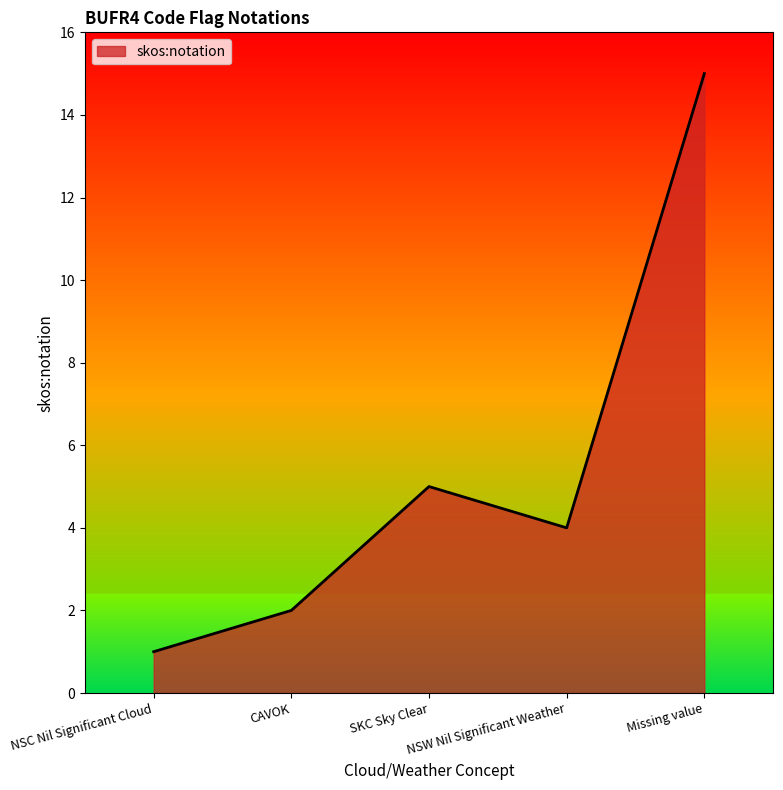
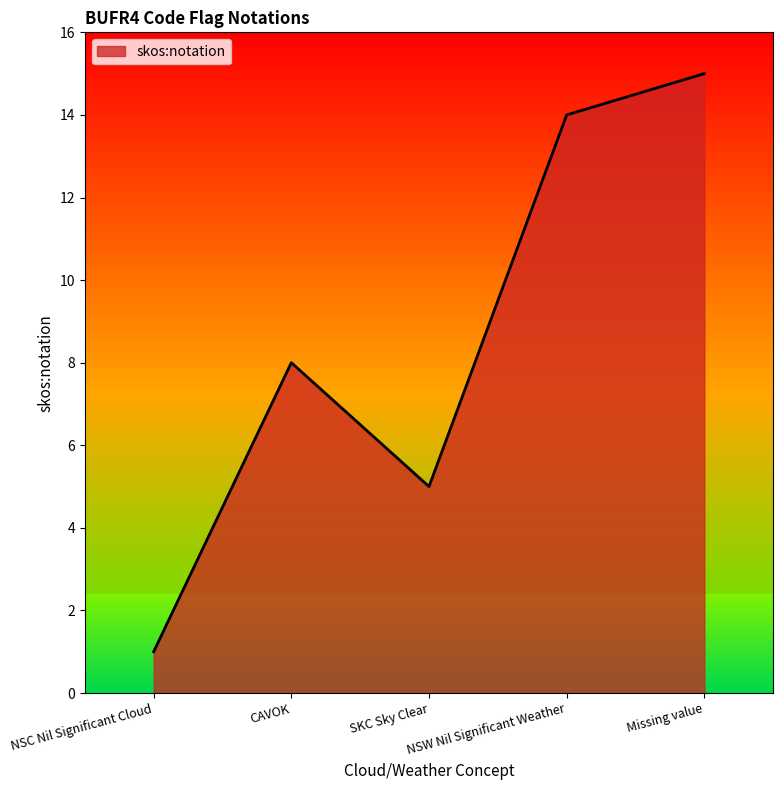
  {
    "NSC Nil Significant Cloud": 1,
-   "CAVOK": 2,
+   "CAVOK": 8,
    "SKC Sky Clear": 5,
-   "NSW Nil Significant Weather": 4,
+   "NSW Nil Significant Weather": 14,
    "Missing value": 15
  }
